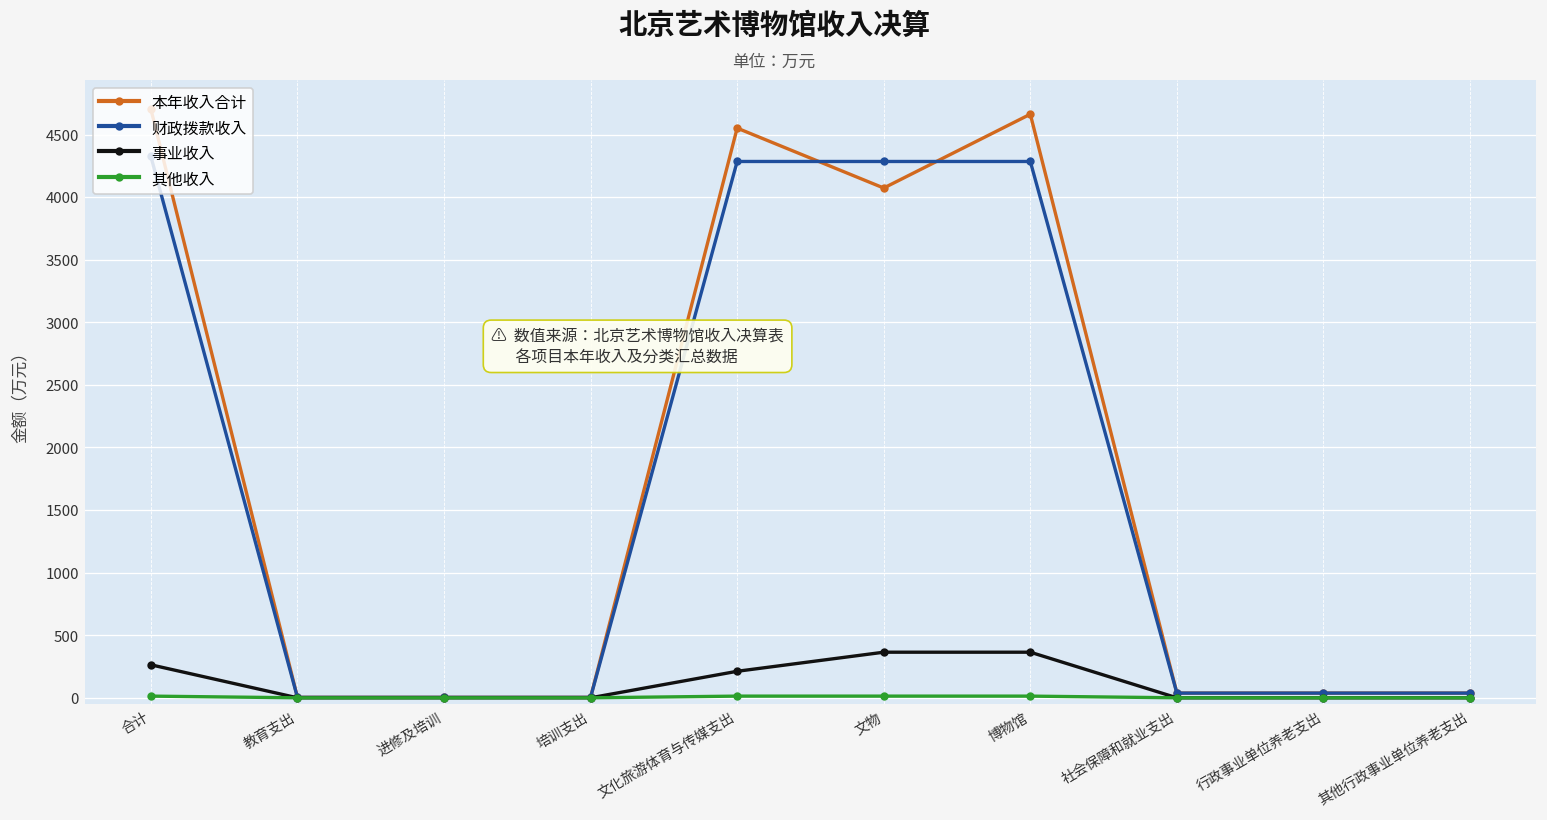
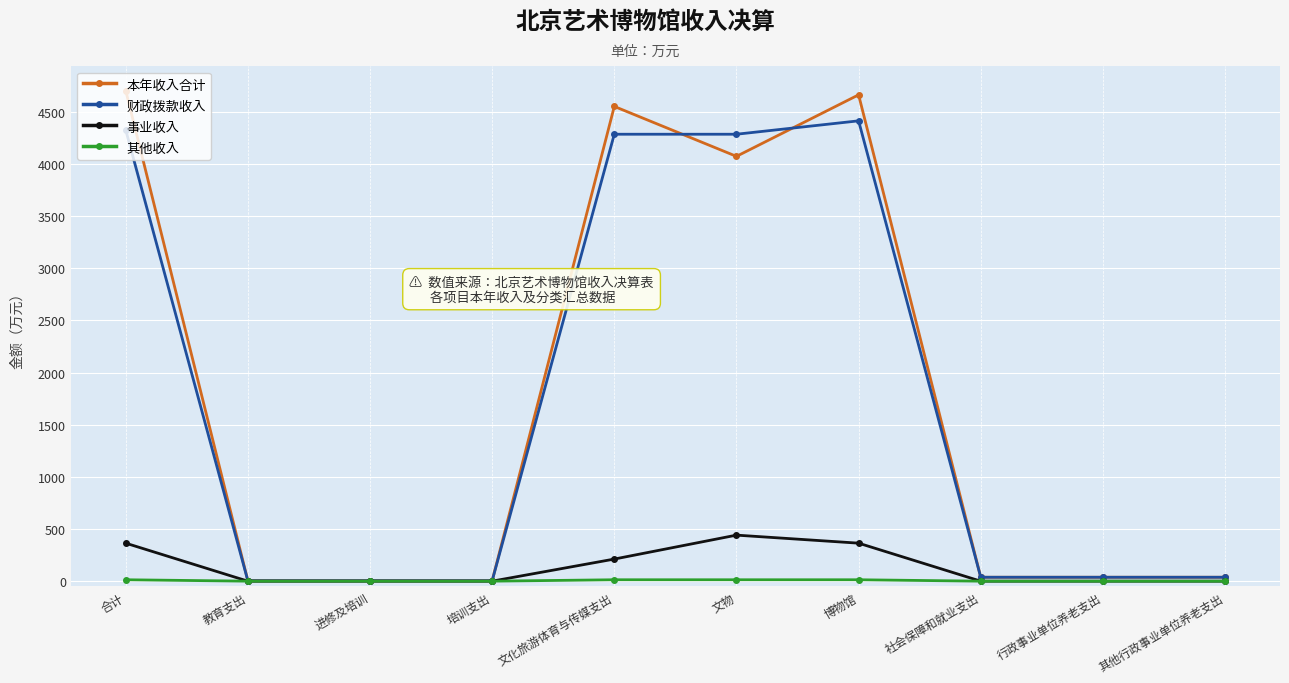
  {
    "本年收入合计": {
      "文化旅游体育与传媒支出": 4550,
      "文物": 4070,
      "博物馆": 4660
    },
    "财政拨款收入": {
      "文化旅游体育与传媒支出": 4290,
      "文物": 4290,
-     "博物馆": 4290
+     "博物馆": 4410
    },
    "事业收入": {
-     "合计": 260,
+     "合计": 360,
      "文化旅游体育与传媒支出": 210,
-     "文物": 360,
+     "文物": 440,
      "博物馆": 360
    },
    "其他收入": {
      "合计": 10,
      "文化旅游体育与传媒支出": 10,
      "文物": 10,
      "博物馆": 10
    }
  }
